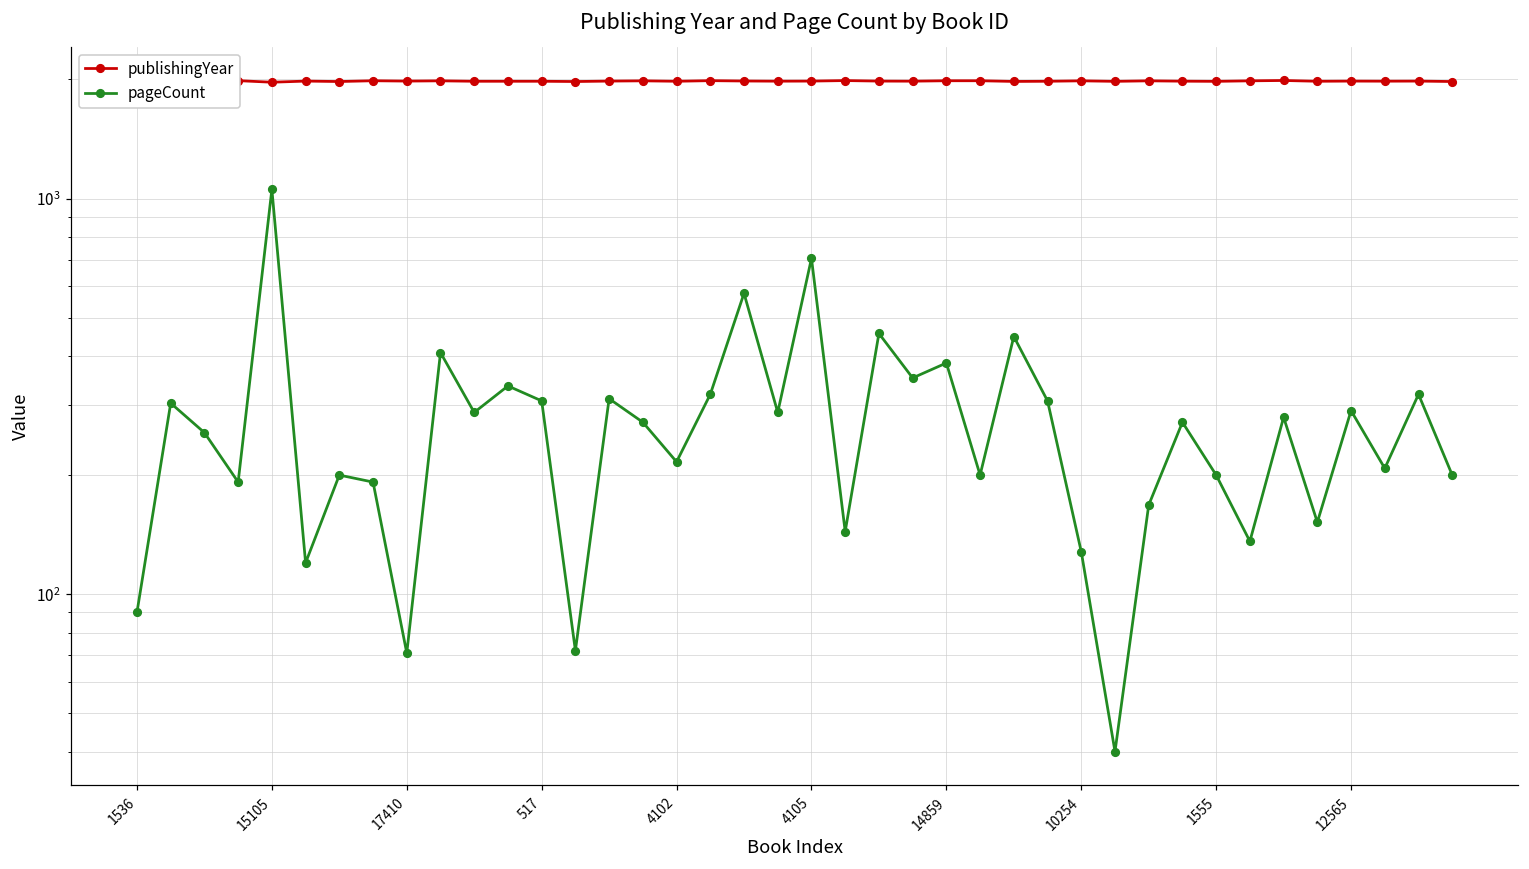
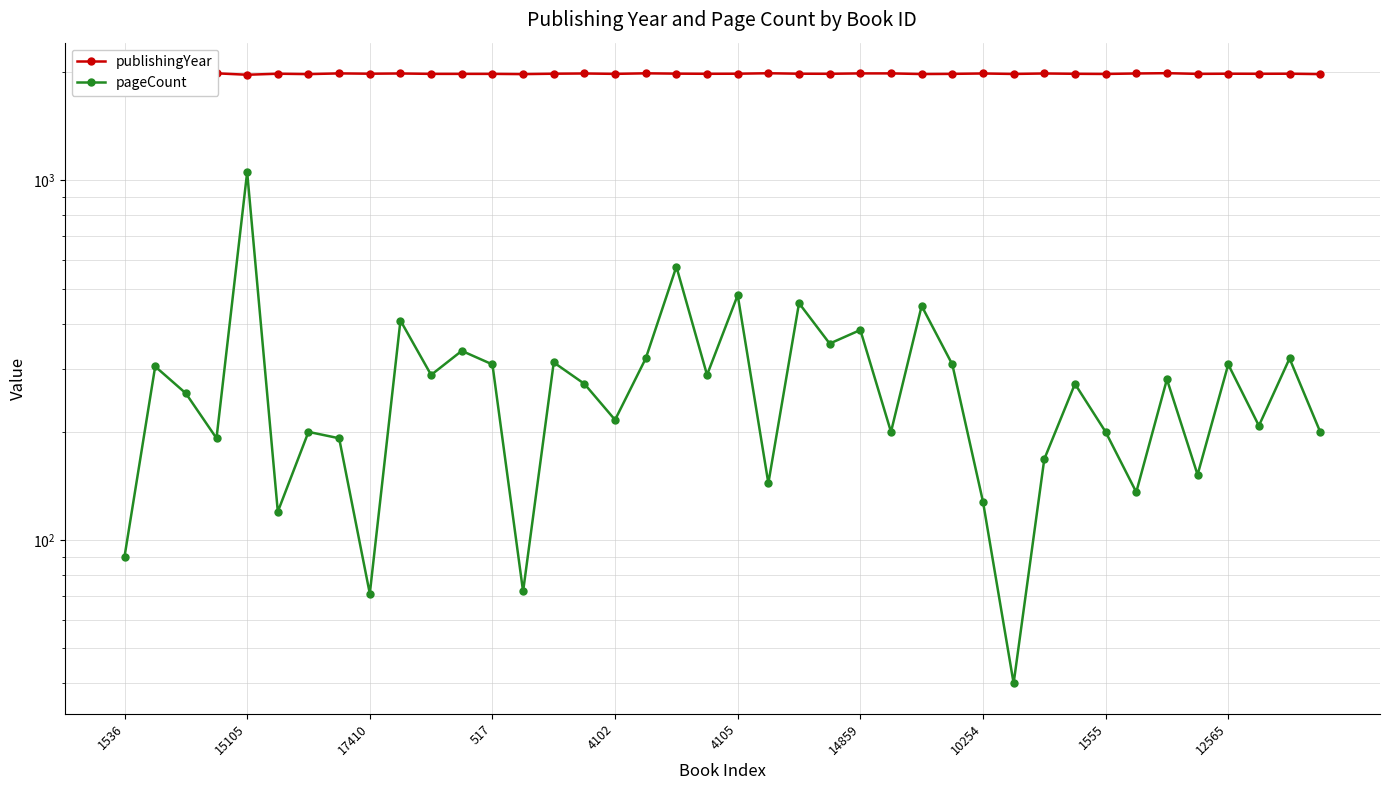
  {
    "publishingYear": {
      "15105": 2000,
      "17410": 2000,
      "517": 2000,
      "4102": 2000,
      "4105": 2000,
      "14859": 2000,
      "10254": 2000,
      "1555": 2000,
      "12565": 2000
    },
    "pageCount": {
      "1536": 90,
      "15105": 1060,
      "17410": 71,
      "517": 310,
      "4102": 220,
-     "4105": 710,
+     "4105": 480,
      "14859": 380,
      "10254": 128,
      "1555": 200,
-     "12565": 290
+     "12565": 310
    }
  }
